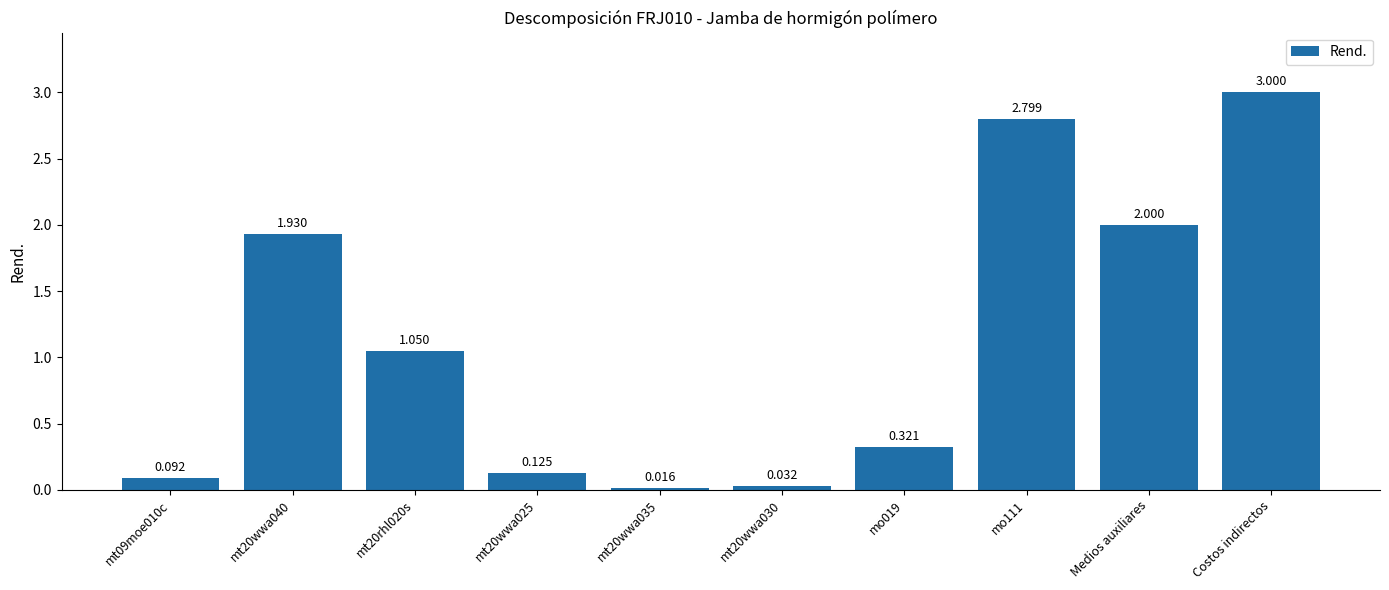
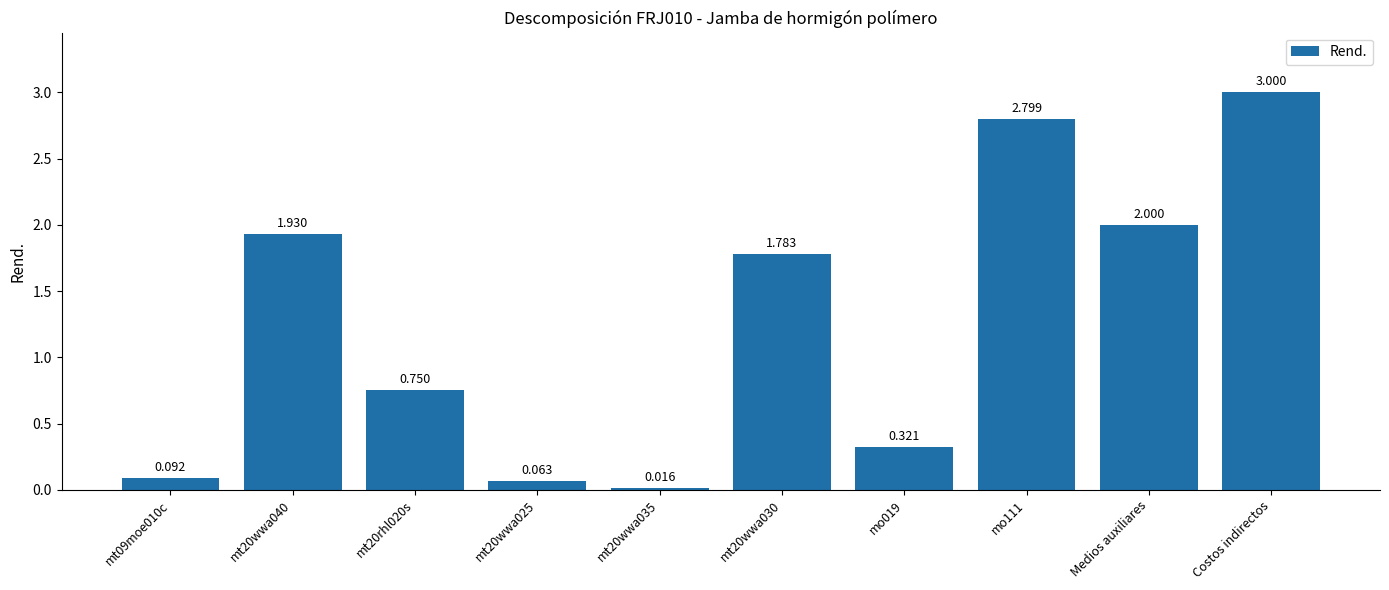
  {
    "mt09moe010c": 0.092,
    "mt20wwa040": 1.930,
-   "mt20rhl020s": 1.050,
-   "mt20wwa025": 0.125,
+   "mt20rhl020s": 0.750,
+   "mt20wwa025": 0.063,
    "mt20wwa035": 0.016,
-   "mt20wwa030": 0.032,
+   "mt20wwa030": 1.783,
    "mo019": 0.321,
    "mo111": 2.799,
    "Medios auxiliares": 2.000,
    "Costos indirectos": 3.000
  }
